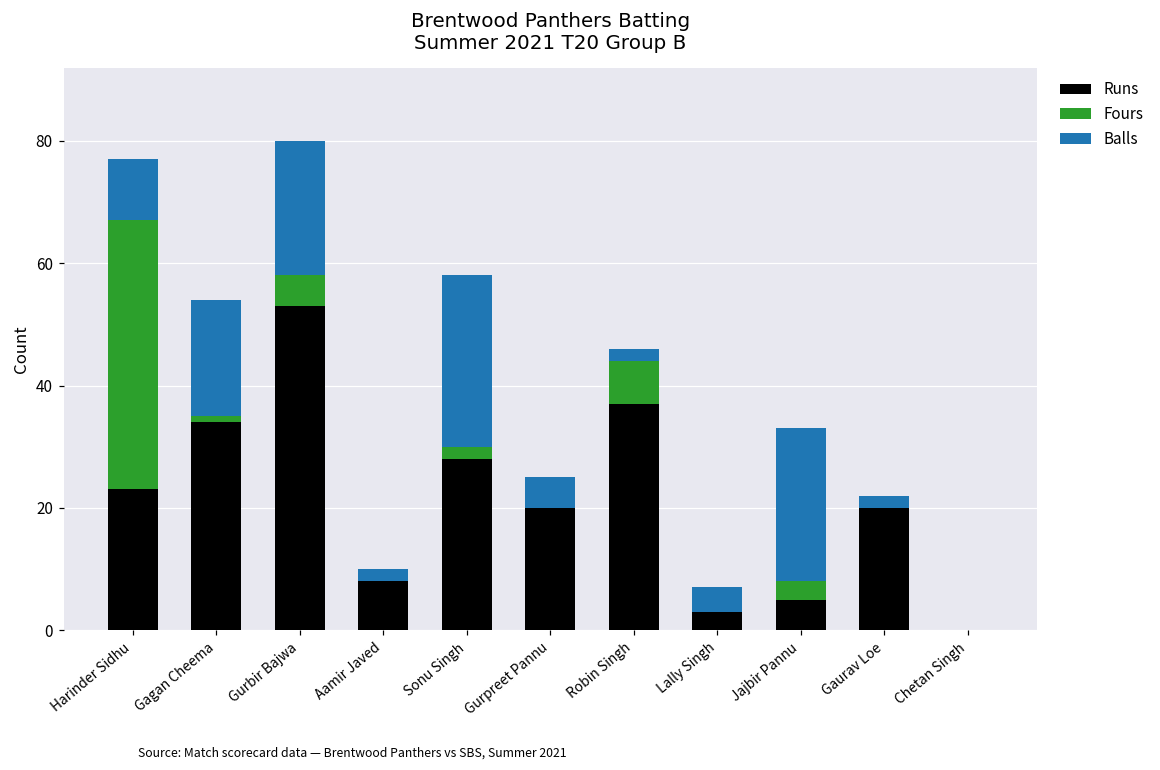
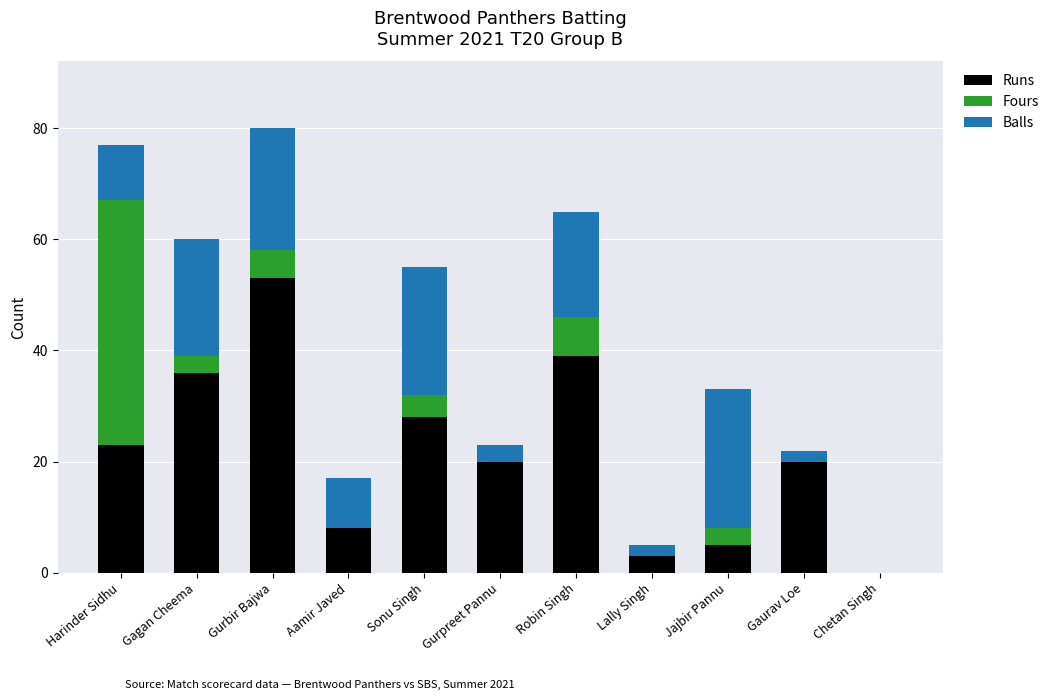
  {
    "Runs": {
      "Harinder Sidhu": 23,
-     "Gagan Cheema": 34,
+     "Gagan Cheema": 36,
      "Gurbir Bajwa": 53,
      "Aamir Javed": 8,
      "Sonu Singh": 28,
      "Gurpreet Pannu": 20,
-     "Robin Singh": 37,
+     "Robin Singh": 39,
      "Lally Singh": 3,
      "Jajbir Pannu": 5,
      "Gaurav Loe": 20,
      "Chetan Singh": 0
    },
    "Fours": {
      "Harinder Sidhu": 44,
-     "Gagan Cheema": 1,
+     "Gagan Cheema": 3,
      "Gurbir Bajwa": 5,
      "Aamir Javed": 0,
-     "Sonu Singh": 2,
+     "Sonu Singh": 4,
      "Gurpreet Pannu": 0,
      "Robin Singh": 7,
      "Lally Singh": 0,
      "Jajbir Pannu": 3,
      "Gaurav Loe": 0,
      "Chetan Singh": 0
    },
    "Balls": {
      "Harinder Sidhu": 10,
-     "Gagan Cheema": 19,
+     "Gagan Cheema": 21,
      "Gurbir Bajwa": 22,
-     "Aamir Javed": 2,
-     "Sonu Singh": 28,
-     "Gurpreet Pannu": 5,
-     "Robin Singh": 2,
-     "Lally Singh": 4,
+     "Aamir Javed": 9,
+     "Sonu Singh": 23,
+     "Gurpreet Pannu": 3,
+     "Robin Singh": 19,
+     "Lally Singh": 2,
      "Jajbir Pannu": 25,
      "Gaurav Loe": 2,
      "Chetan Singh": 0
    }
  }
